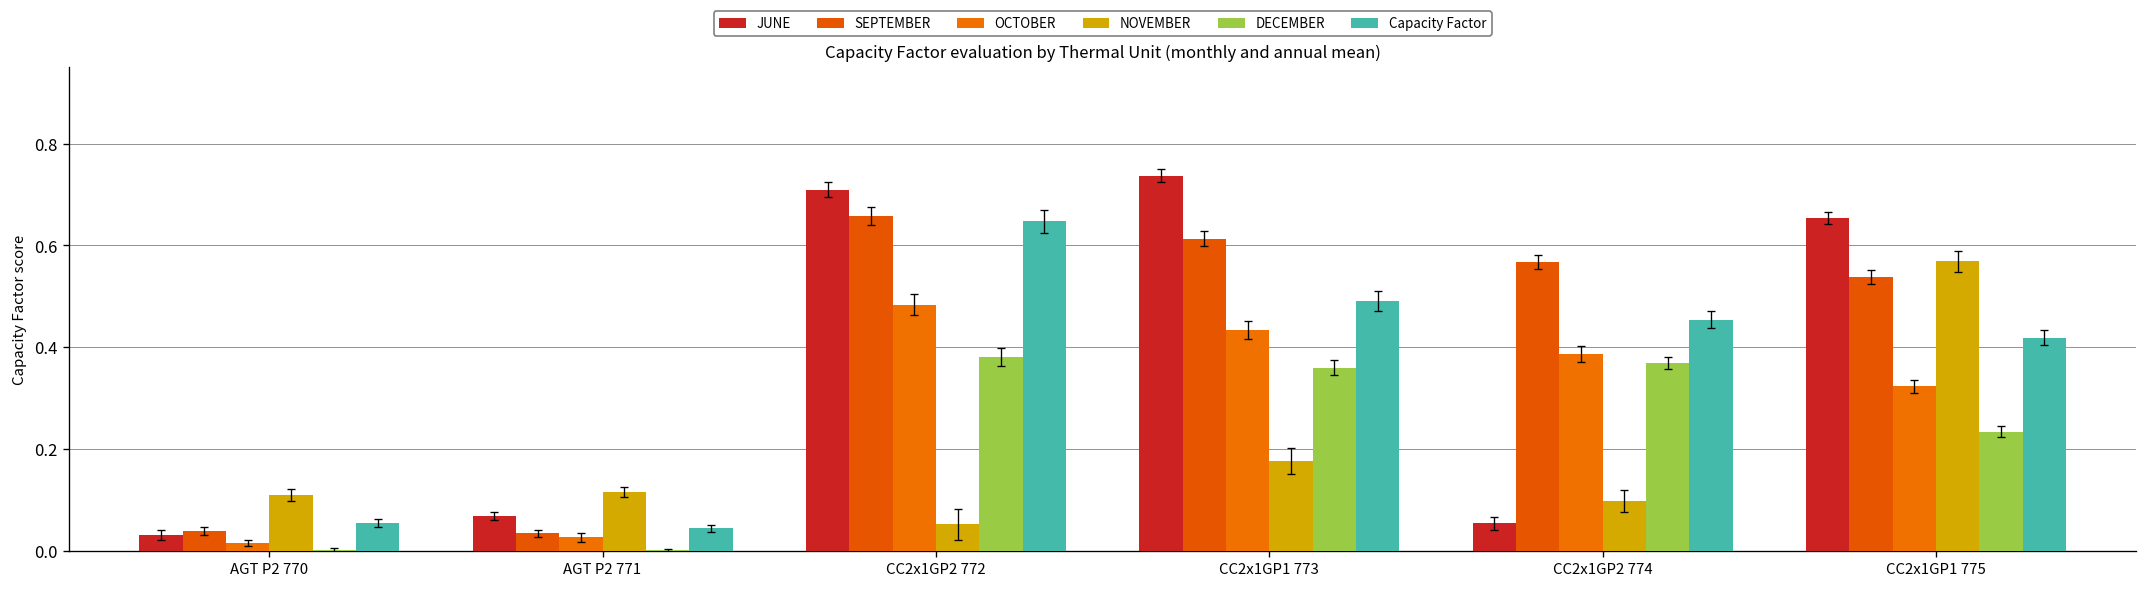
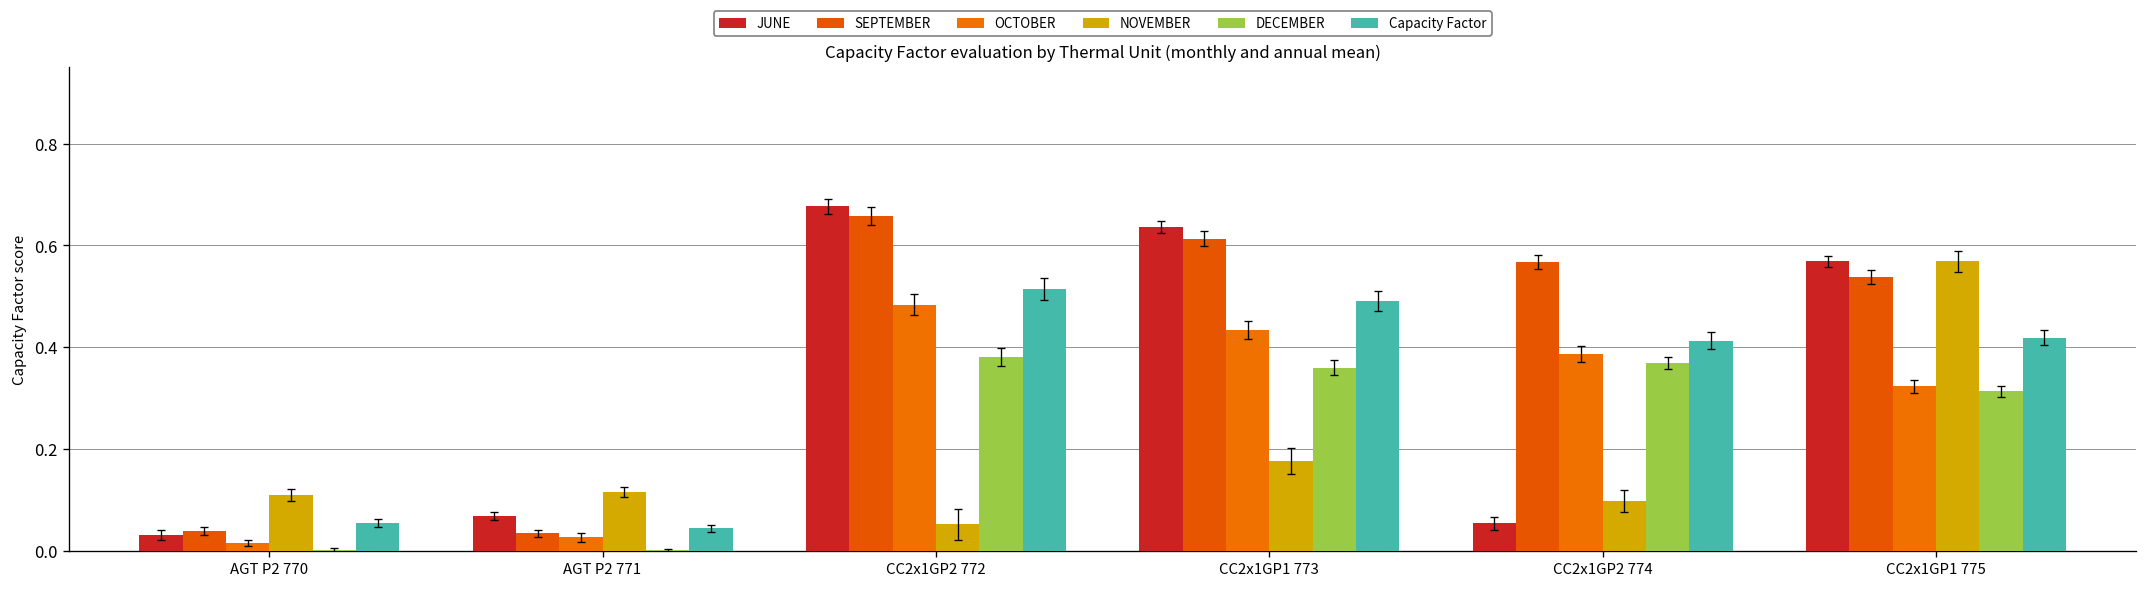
  {
    "JUNE": {
      "AGT P2 770": 0.03,
      "AGT P2 771": 0.07,
-     "CC2x1GP2 772": 0.71,
-     "CC2x1GP1 773": 0.74,
+     "CC2x1GP2 772": 0.68,
+     "CC2x1GP1 773": 0.64,
      "CC2x1GP2 774": 0.05,
-     "CC2x1GP1 775": 0.65
+     "CC2x1GP1 775": 0.57
    },
    "NOVEMBER": {
      "AGT P2 770": 0.11,
      "AGT P2 771": 0.12,
      "CC2x1GP2 772": 0.05,
      "CC2x1GP1 773": 0.18,
      "CC2x1GP2 774": 0.10,
      "CC2x1GP1 775": 0.57
    },
    "DECEMBER": {
      "CC2x1GP2 772": 0.38,
      "CC2x1GP1 773": 0.36,
      "CC2x1GP2 774": 0.37,
-     "CC2x1GP1 775": 0.23
+     "CC2x1GP1 775": 0.31
    },
    "Capacity Factor": {
      "AGT P2 770": 0.05,
      "AGT P2 771": 0.04,
-     "CC2x1GP2 772": 0.65,
+     "CC2x1GP2 772": 0.51,
      "CC2x1GP1 773": 0.49,
-     "CC2x1GP2 774": 0.45,
+     "CC2x1GP2 774": 0.41,
      "CC2x1GP1 775": 0.42
    }
  }
